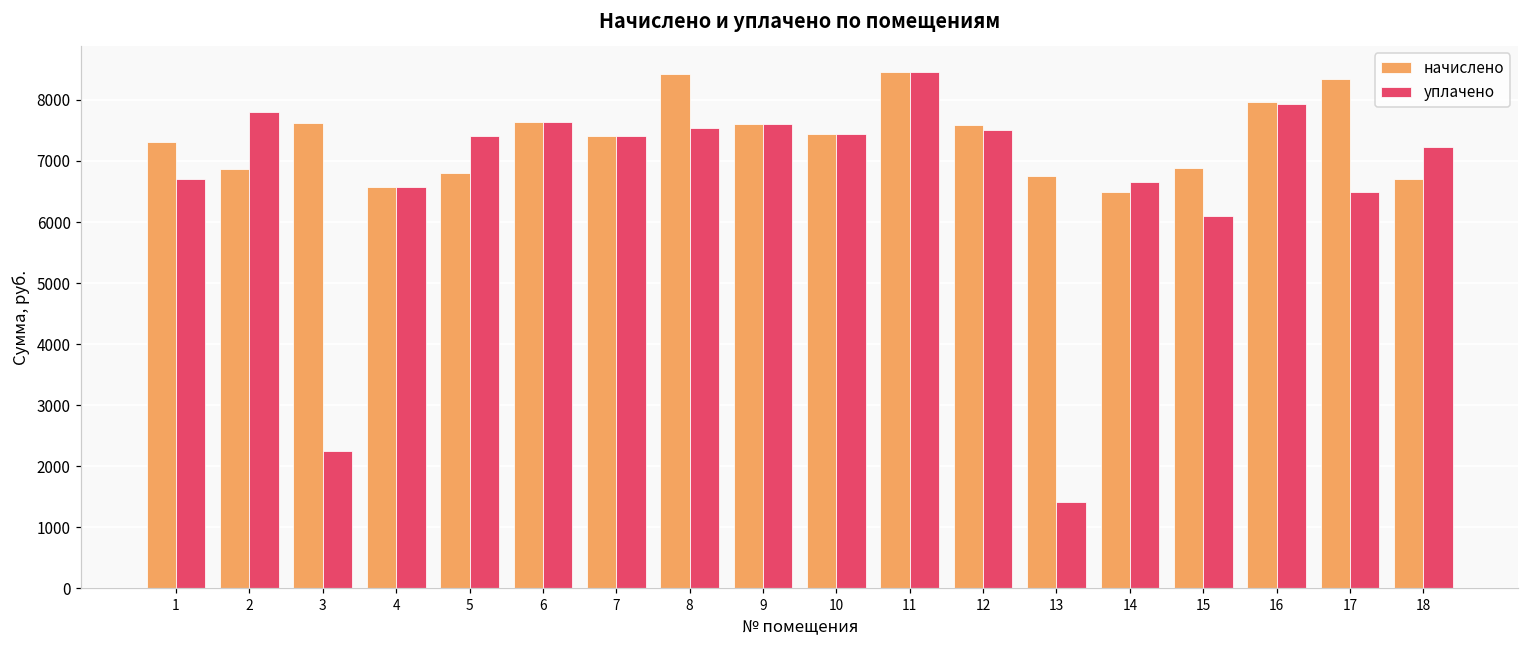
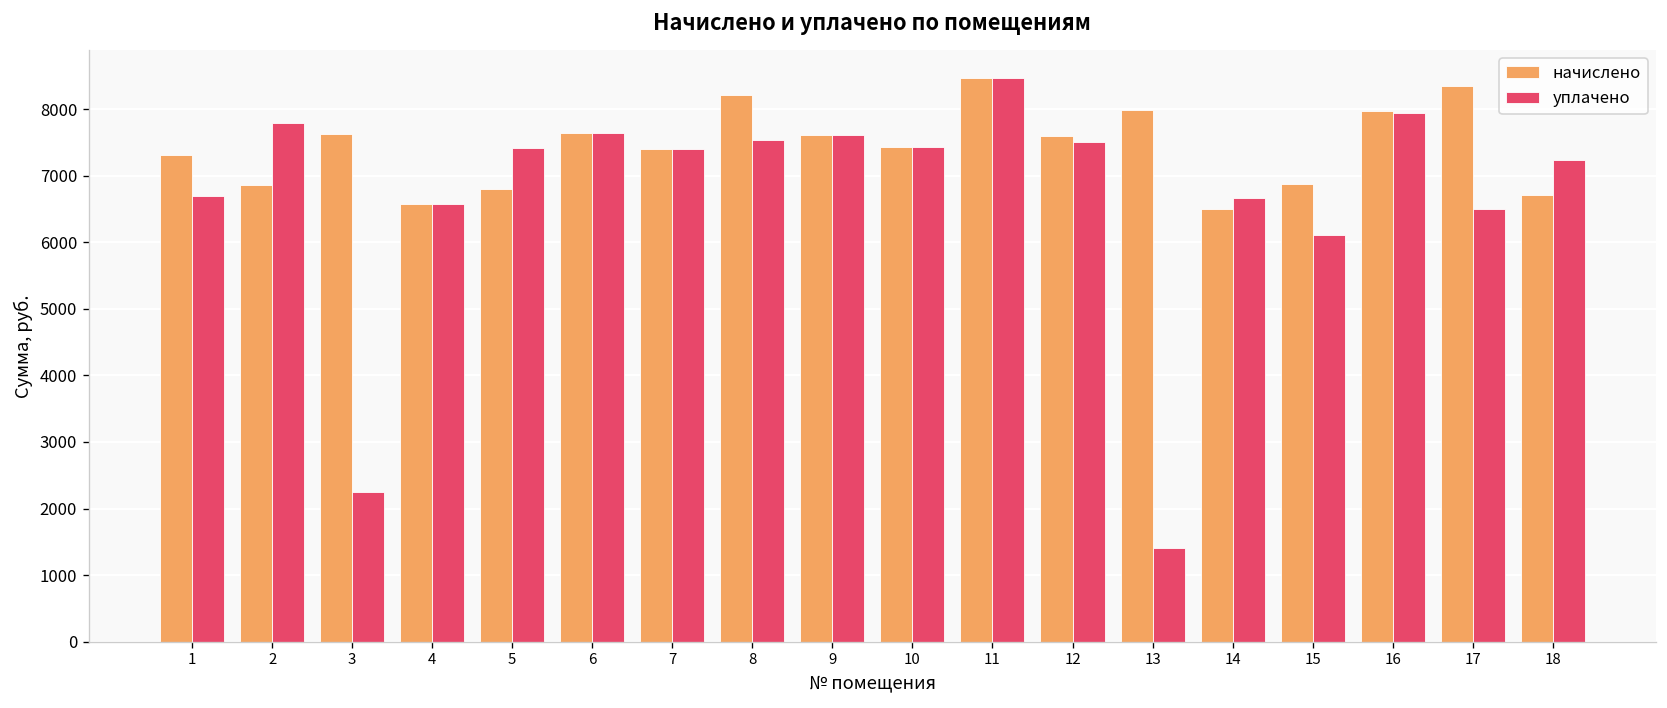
  {
    "начислено": {
      "1": 7300,
      "2": 6900,
      "3": 7600,
      "4": 6600,
      "5": 6800,
      "6": 7600,
      "7": 7400,
-     "8": 8400,
+     "8": 8200,
      "9": 7600,
      "10": 7400,
      "11": 8500,
      "12": 7600,
-     "13": 6800,
+     "13": 8000,
      "14": 6500,
      "15": 6900,
      "16": 8000,
      "17": 8300,
      "18": 6700
    },
    "уплачено": {
      "1": 6700,
      "2": 7800,
      "3": 2300,
      "4": 6600,
      "5": 7400,
      "6": 7600,
      "7": 7400,
      "8": 7500,
      "9": 7600,
      "10": 7400,
      "11": 8500,
      "12": 7500,
      "13": 1400,
      "14": 6700,
      "15": 6100,
      "16": 7900,
      "17": 6500,
      "18": 7200
    }
  }
